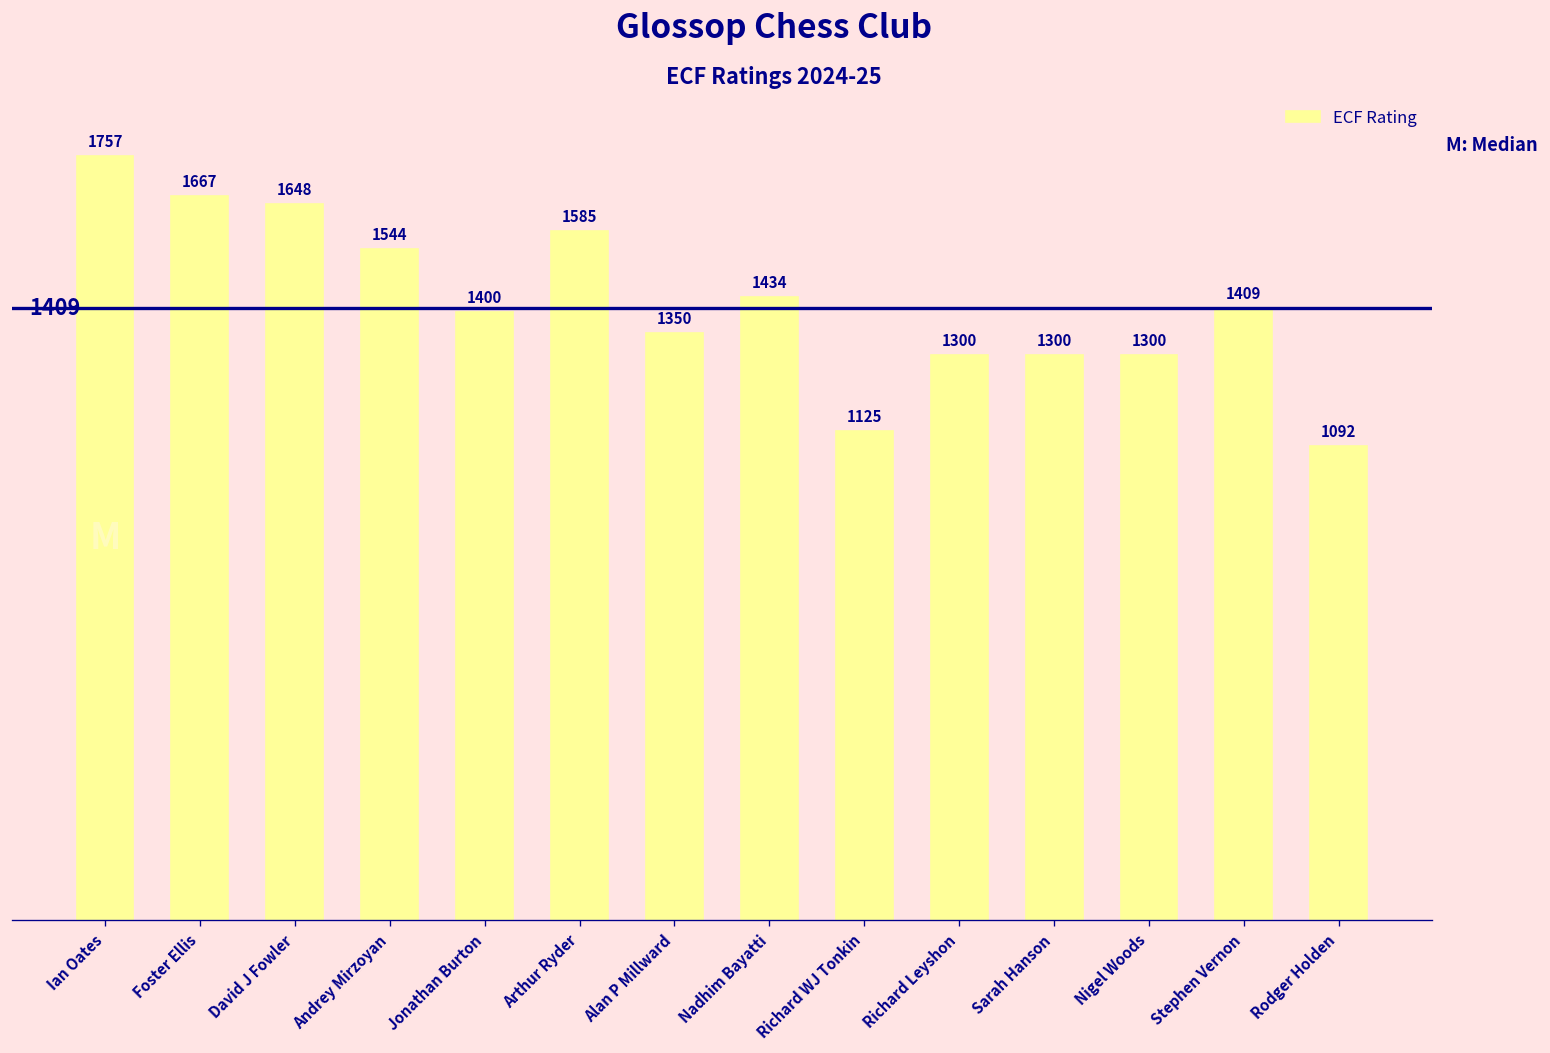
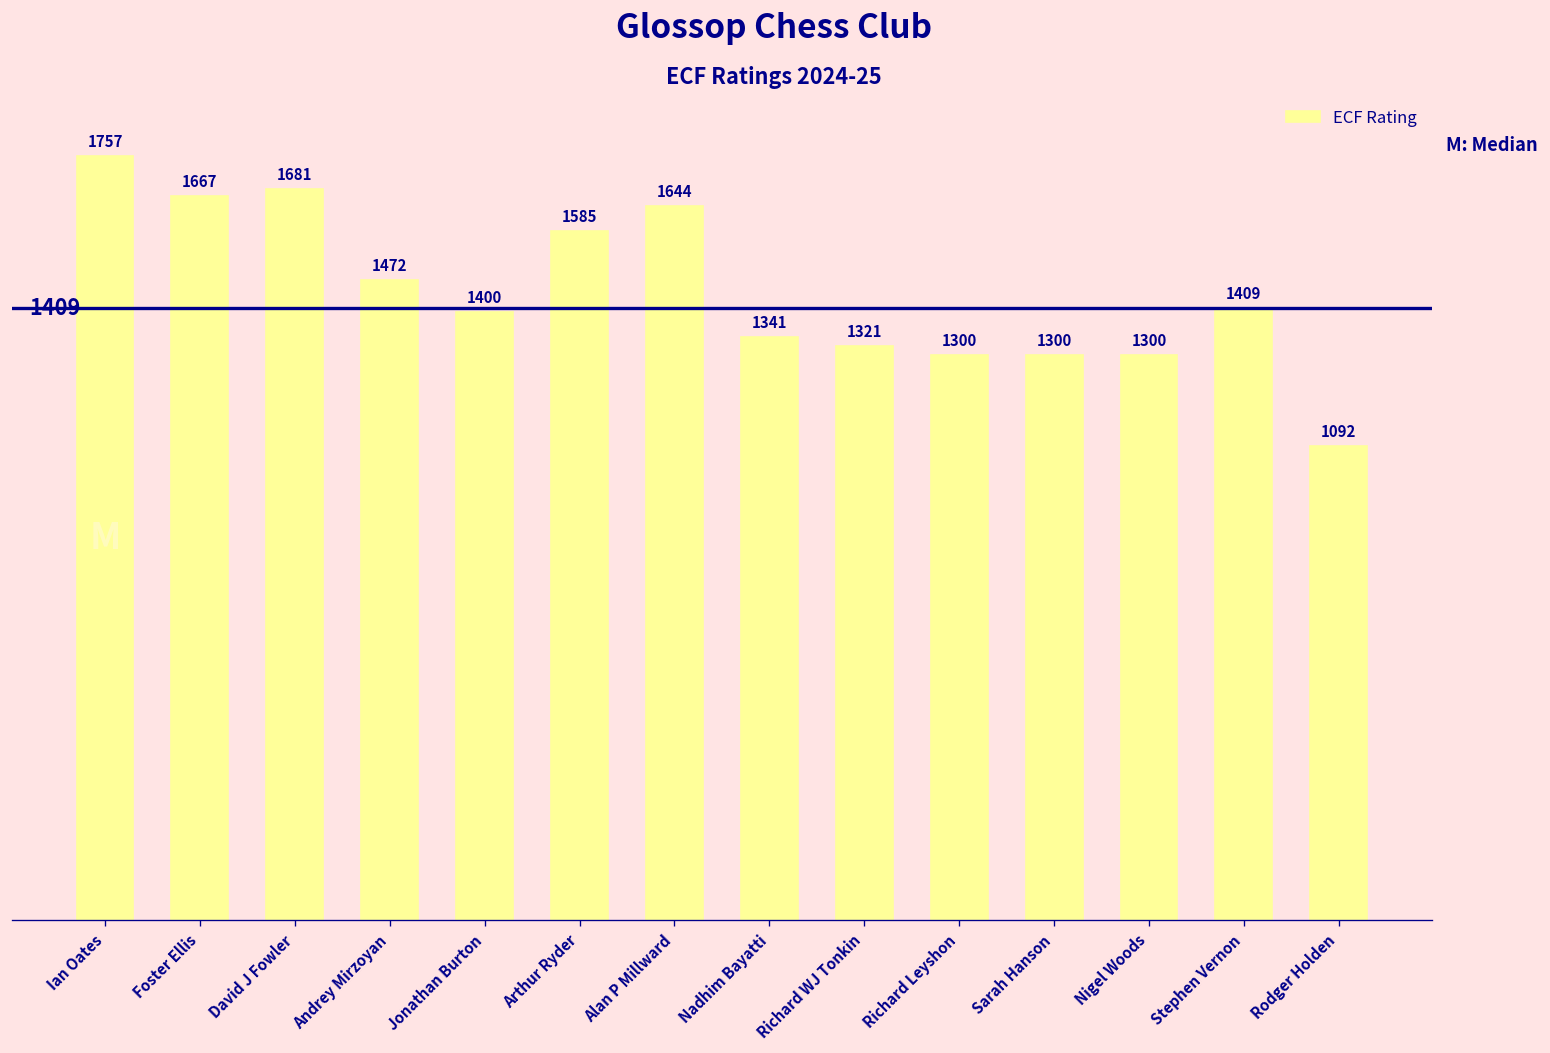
  {
    "Ian Oates": 1757,
    "Foster Ellis": 1667,
-   "David J Fowler": 1648,
-   "Andrey Mirzoyan": 1544,
+   "David J Fowler": 1681,
+   "Andrey Mirzoyan": 1472,
    "Jonathan Burton": 1400,
    "Arthur Ryder": 1585,
-   "Alan P Millward": 1350,
-   "Nadhim Bayatti": 1434,
-   "Richard WJ Tonkin": 1125,
+   "Alan P Millward": 1644,
+   "Nadhim Bayatti": 1341,
+   "Richard WJ Tonkin": 1321,
    "Richard Leyshon": 1300,
    "Sarah Hanson": 1300,
    "Nigel Woods": 1300,
    "Stephen Vernon": 1409,
    "Rodger Holden": 1092
  }
